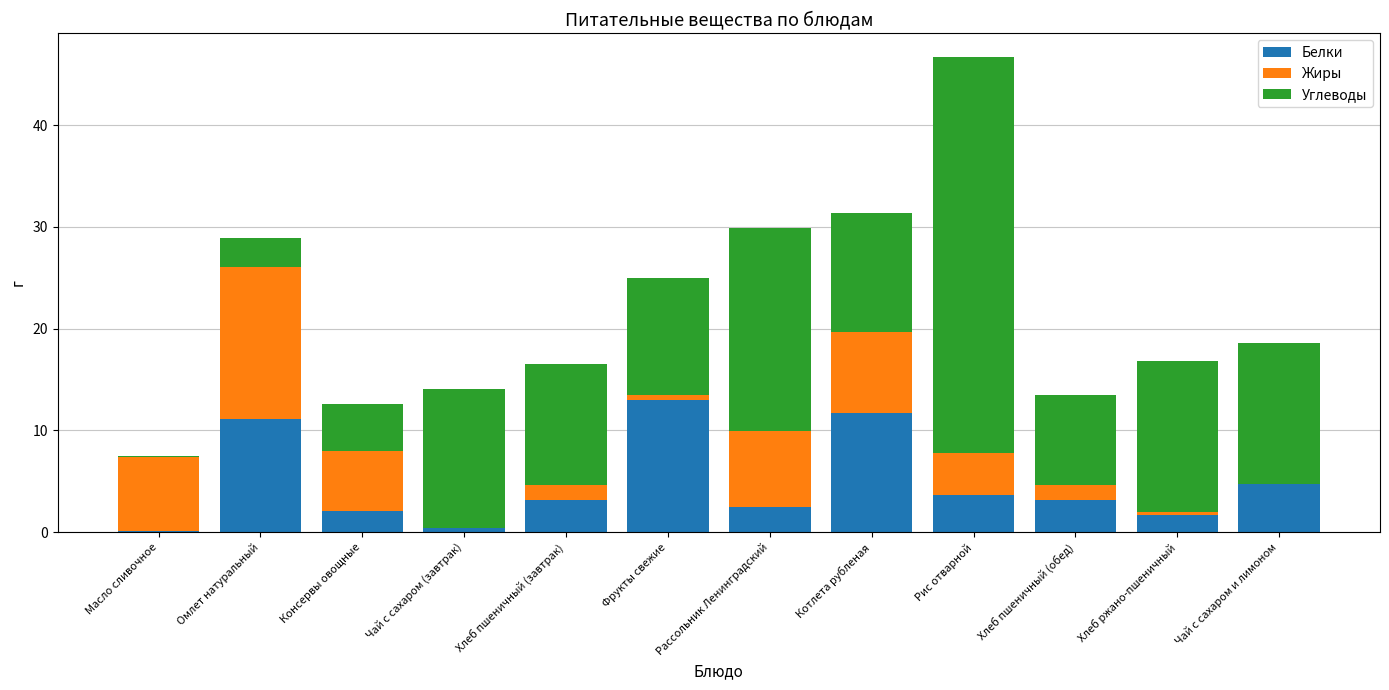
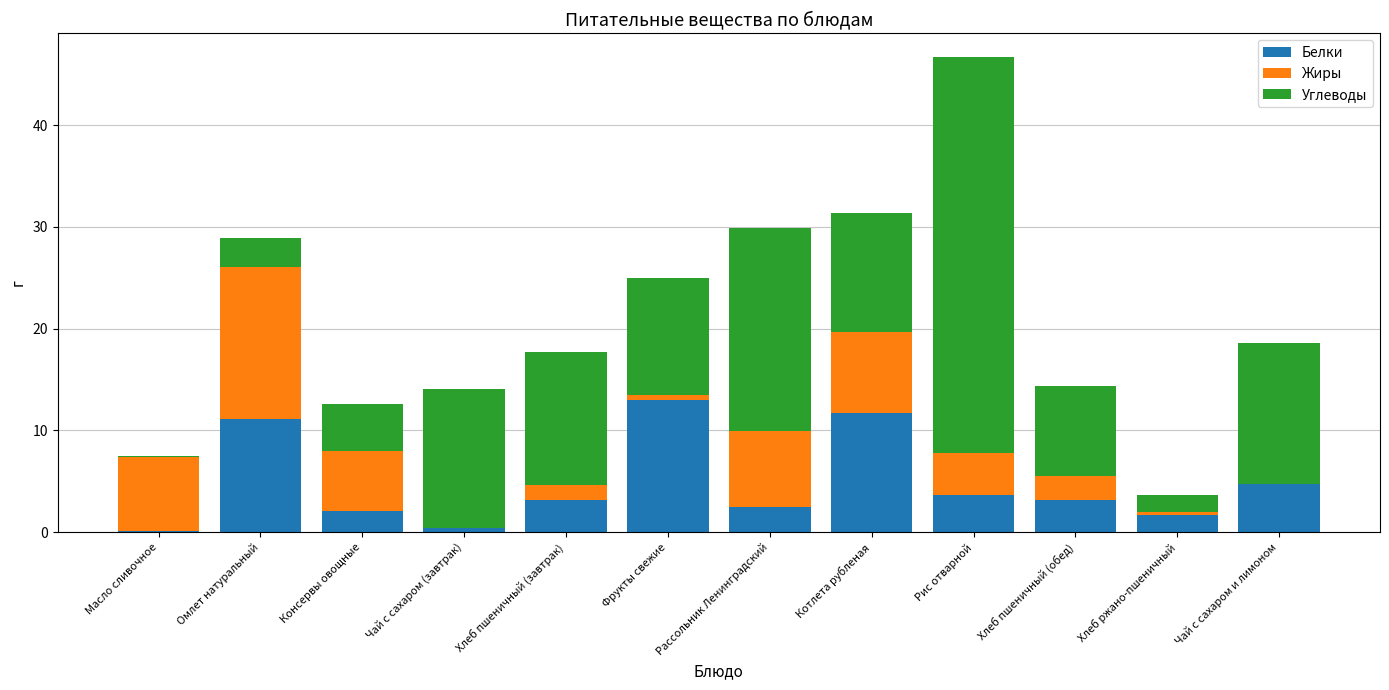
  {
    "Белки": {
      "Омлет натуральный": 11.1,
      "Консервы овощные": 2.1,
      "Чай с сахаром (завтрак)": 0.4,
      "Хлеб пшеничный (завтрак)": 3.2,
      "Фрукты свежие": 13.0,
      "Рассольник Ленинградский": 2.5,
      "Котлета рубленая": 11.7,
      "Рис отварной": 3.7,
      "Хлеб пшеничный (обед)": 3.2,
      "Хлеб ржано-пшеничный": 1.7,
      "Чай с сахаром и лимоном": 4.7
    },
    "Жиры": {
      "Масло сливочное": 7.3,
      "Омлет натуральный": 15.0,
      "Консервы овощные": 5.8,
      "Чай с сахаром (завтрак)": 0.0,
      "Хлеб пшеничный (завтрак)": 1.4,
      "Фрукты свежие": 0.5,
      "Рассольник Ленинградский": 7.5,
      "Котлета рубленая": 8.0,
      "Рис отварной": 4.2,
-     "Хлеб пшеничный (обед)": 1.4,
+     "Хлеб пшеничный (обед)": 2.3,
      "Хлеб ржано-пшеничный": 0.3,
      "Чай с сахаром и лимоном": 0.0
    },
    "Углеводы": {
      "Омлет натуральный": 2.8,
      "Консервы овощные": 4.6,
      "Чай с сахаром (завтрак)": 13.7,
-     "Хлеб пшеничный (завтрак)": 11.9,
+     "Хлеб пшеничный (завтрак)": 13.1,
      "Фрукты свежие": 11.4,
      "Рассольник Ленинградский": 19.9,
      "Котлета рубленая": 11.7,
      "Рис отварной": 38.9,
      "Хлеб пшеничный (обед)": 8.9,
-     "Хлеб ржано-пшеничный": 14.8,
+     "Хлеб ржано-пшеничный": 1.6,
      "Чай с сахаром и лимоном": 13.9
    }
  }
